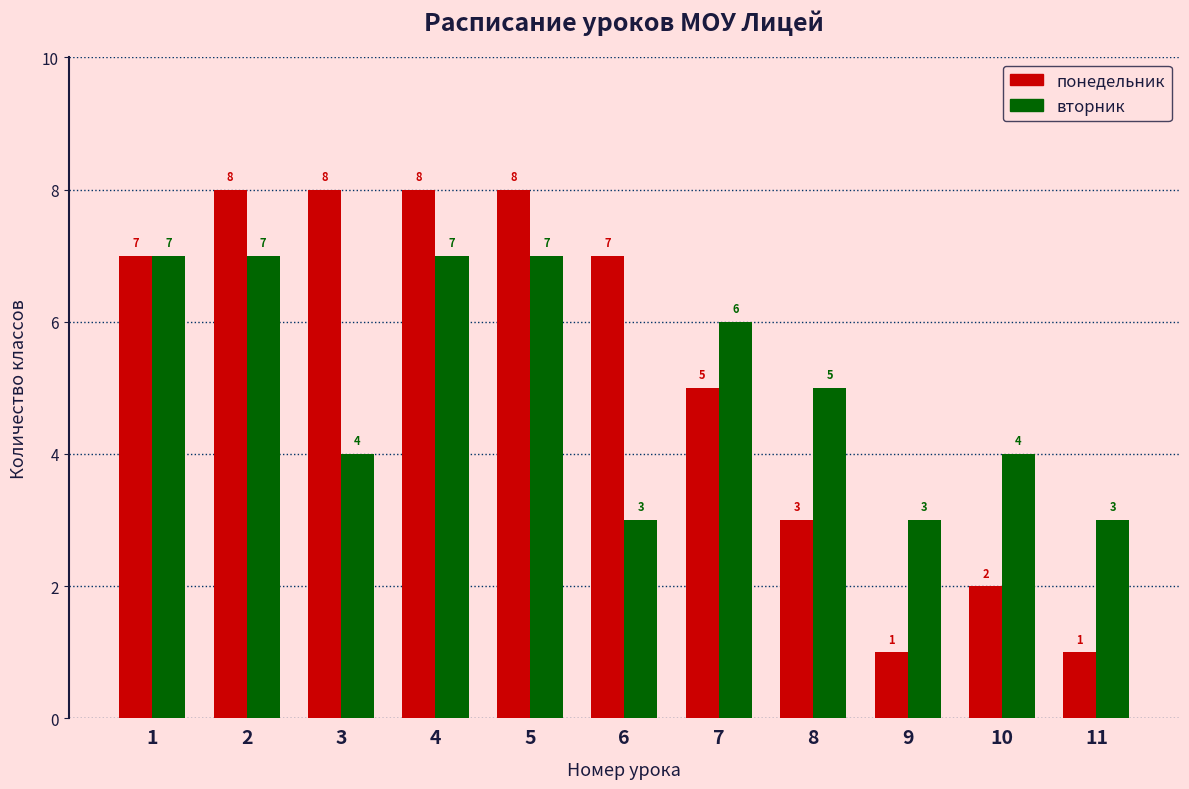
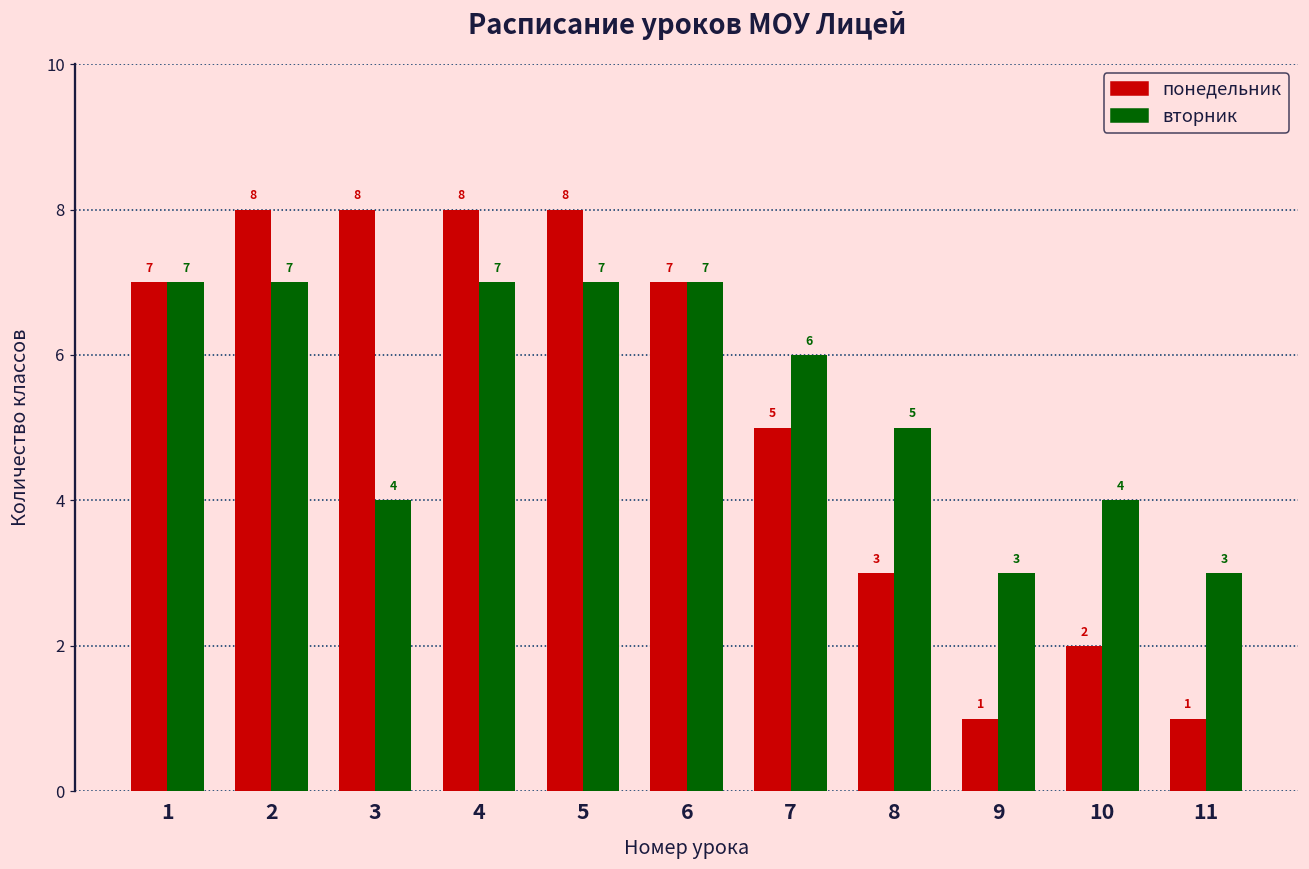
  {
    "понедельник": {
      "1": 7,
      "2": 8,
      "3": 8,
      "4": 8,
      "5": 8,
      "6": 7,
      "7": 5,
      "8": 3,
      "9": 1,
      "10": 2,
      "11": 1
    },
    "вторник": {
      "1": 7,
      "2": 7,
      "3": 4,
      "4": 7,
      "5": 7,
-     "6": 3,
+     "6": 7,
      "7": 6,
      "8": 5,
      "9": 3,
      "10": 4,
      "11": 3
    }
  }
